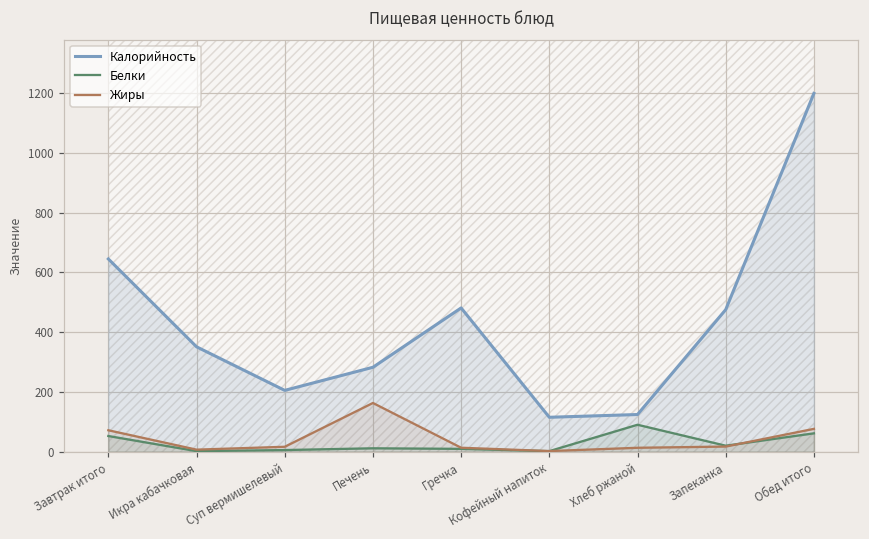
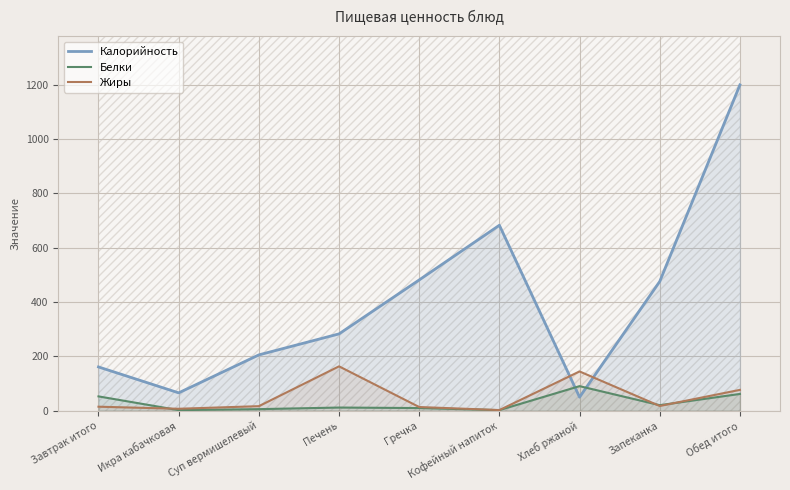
  {
    "Калорийность": {
-     "Завтрак итого": 650,
-     "Икра кабачковая": 350,
+     "Завтрак итого": 160,
+     "Икра кабачковая": 70,
      "Суп вермишелевый": 200,
      "Печень": 280,
      "Гречка": 480,
-     "Кофейный напиток": 110,
-     "Хлеб ржаной": 120,
+     "Кофейный напиток": 680,
+     "Хлеб ржаной": 50,
      "Запеканка": 480,
      "Обед итого": 1200
    },
    "Белки": {
      "Завтрак итого": 50,
      "Суп вермишелевый": 10,
      "Печень": 10,
      "Хлеб ржаной": 90,
      "Обед итого": 60
    },
    "Жиры": {
-     "Завтрак итого": 70,
+     "Завтрак итого": 10,
      "Суп вермишелевый": 20,
      "Печень": 160,
-     "Хлеб ржаной": 10,
+     "Хлеб ржаной": 140,
      "Обед итого": 80
    }
  }
